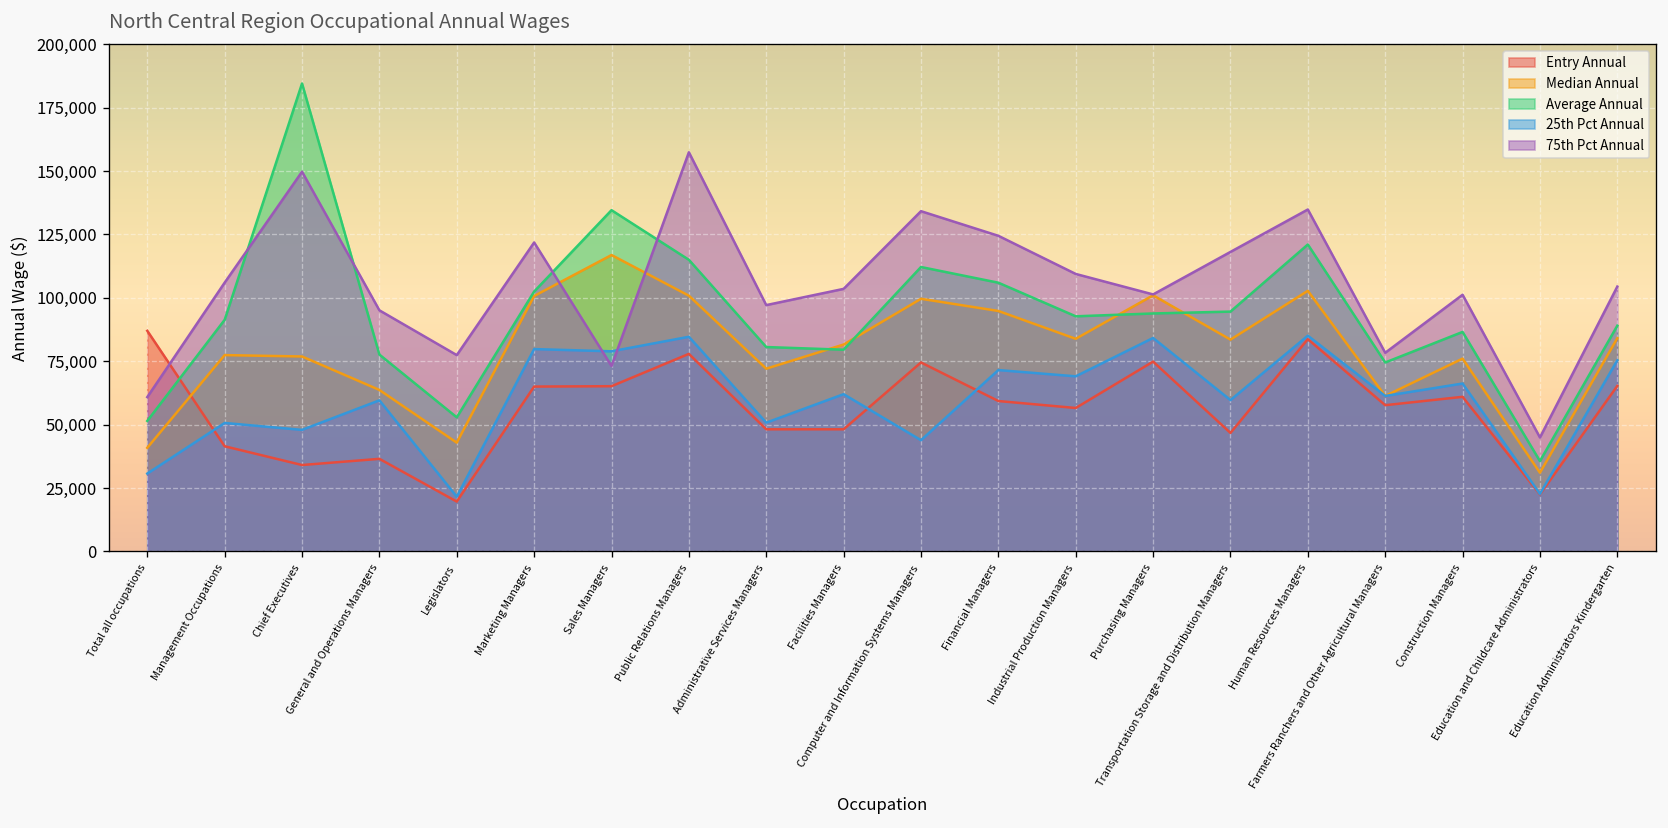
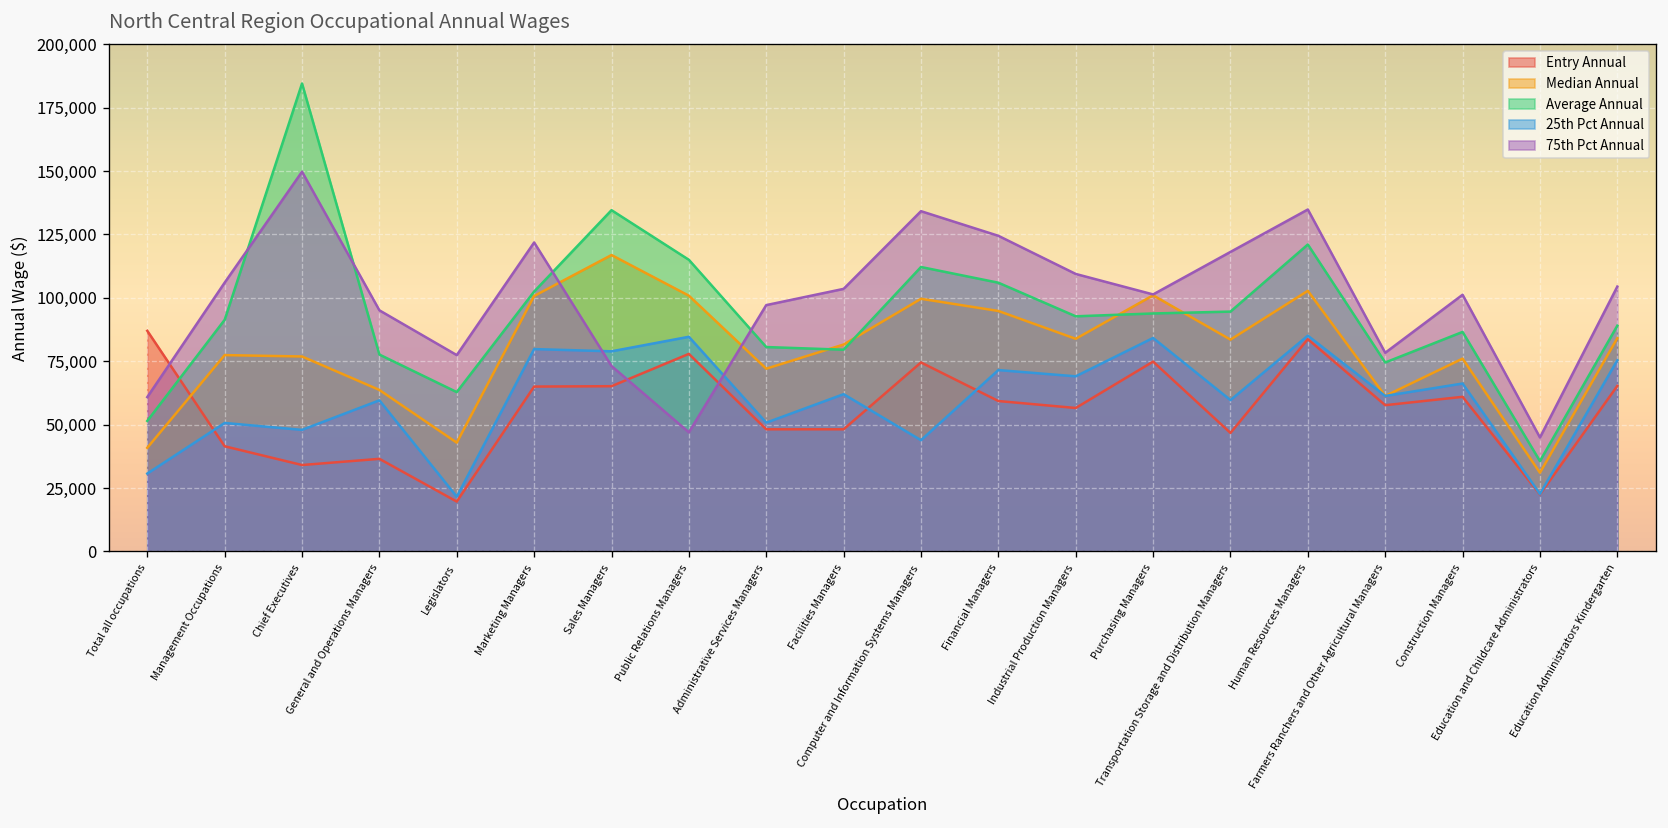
  {
    "Entry Annual": {
      "Total all occupations": "87,000",
      "Management Occupations": "41,000",
      "Chief Executives": "34,000",
      "General and Operations Managers": "36,000",
      "Legislators": "20,000",
      "Marketing Managers": "65,000",
      "Sales Managers": "65,000",
      "Public Relations Managers": "78,000",
      "Administrative Services Managers": "48,000",
      "Facilities Managers": "48,000",
      "Computer and Information Systems Managers": "75,000",
      "Financial Managers": "59,000",
      "Industrial Production Managers": "57,000",
      "Purchasing Managers": "75,000",
      "Transportation Storage and Distribution Managers": "47,000",
      "Human Resources Managers": "84,000",
      "Farmers Ranchers and Other Agricultural Managers": "58,000",
      "Construction Managers": "61,000",
      "Education Administrators Kindergarten": "65,000"
    },
    "Median Annual": {
      "Total all occupations": "41,000",
      "Management Occupations": "77,000",
      "Chief Executives": "77,000",
      "General and Operations Managers": "64,000",
      "Legislators": "43,000",
      "Marketing Managers": "101,000",
      "Sales Managers": "117,000",
      "Public Relations Managers": "101,000",
      "Administrative Services Managers": "72,000",
      "Facilities Managers": "82,000",
      "Computer and Information Systems Managers": "100,000",
      "Financial Managers": "95,000",
      "Industrial Production Managers": "84,000",
      "Transportation Storage and Distribution Managers": "84,000",
      "Human Resources Managers": "103,000",
      "Construction Managers": "76,000",
      "Education and Childcare Administrators": "31,000",
      "Education Administrators Kindergarten": "84,000"
    },
    "Average Annual": {
      "Total all occupations": "51,000",
      "Management Occupations": "91,000",
      "Chief Executives": "185,000",
      "General and Operations Managers": "78,000",
-     "Legislators": "53,000",
+     "Legislators": "63,000",
      "Marketing Managers": "102,000",
      "Sales Managers": "135,000",
      "Public Relations Managers": "115,000",
      "Administrative Services Managers": "81,000",
      "Facilities Managers": "80,000",
      "Computer and Information Systems Managers": "112,000",
      "Financial Managers": "106,000",
      "Industrial Production Managers": "93,000",
      "Purchasing Managers": "94,000",
      "Transportation Storage and Distribution Managers": "95,000",
      "Human Resources Managers": "121,000",
      "Farmers Ranchers and Other Agricultural Managers": "74,000",
      "Construction Managers": "87,000",
      "Education and Childcare Administrators": "36,000",
      "Education Administrators Kindergarten": "89,000"
    },
    "25th Pct Annual": {
      "Total all occupations": "31,000",
      "Management Occupations": "51,000",
      "Chief Executives": "48,000",
      "General and Operations Managers": "60,000",
      "Legislators": "22,000",
      "Marketing Managers": "80,000",
      "Sales Managers": "79,000",
      "Public Relations Managers": "85,000",
      "Administrative Services Managers": "51,000",
      "Facilities Managers": "62,000",
      "Computer and Information Systems Managers": "44,000",
      "Financial Managers": "72,000",
      "Industrial Production Managers": "69,000",
      "Purchasing Managers": "84,000",
      "Transportation Storage and Distribution Managers": "60,000",
      "Human Resources Managers": "85,000",
      "Construction Managers": "66,000",
      "Education Administrators Kindergarten": "75,000"
    },
    "75th Pct Annual": {
      "Total all occupations": "61,000",
      "Management Occupations": "106,000",
      "Chief Executives": "150,000",
      "General and Operations Managers": "95,000",
      "Legislators": "77,000",
      "Marketing Managers": "122,000",
      "Sales Managers": "73,000",
-     "Public Relations Managers": "157,000",
+     "Public Relations Managers": "47,000",
      "Administrative Services Managers": "97,000",
      "Facilities Managers": "104,000",
      "Computer and Information Systems Managers": "134,000",
      "Financial Managers": "124,000",
      "Industrial Production Managers": "109,000",
      "Transportation Storage and Distribution Managers": "118,000",
      "Human Resources Managers": "135,000",
      "Farmers Ranchers and Other Agricultural Managers": "78,000",
      "Construction Managers": "101,000",
      "Education and Childcare Administrators": "45,000",
      "Education Administrators Kindergarten": "104,000"
    }
  }
